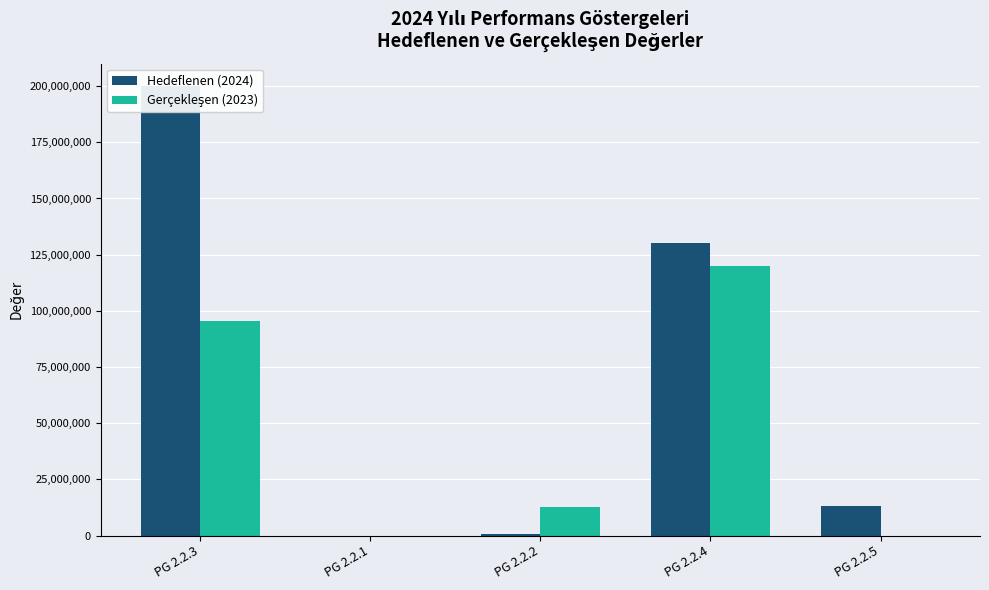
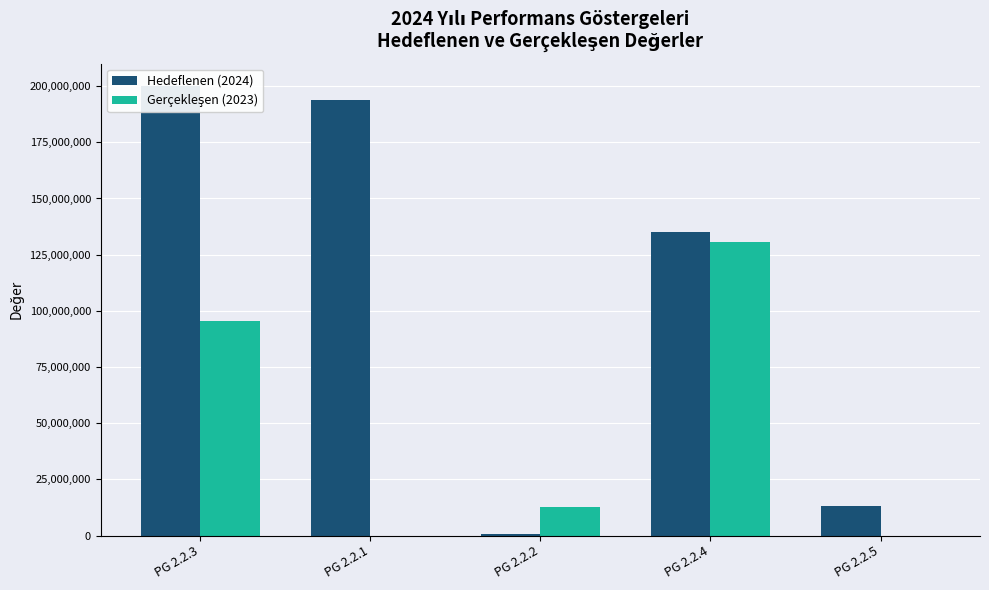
  {
    "Hedeflenen (2024)": {
-     "PG 2.2.1": "0",
-     "PG 2.2.4": "130,000,000",
+     "PG 2.2.1": "194,000,000",
+     "PG 2.2.4": "135,000,000",
      "PG 2.2.5": "13,000,000"
    },
    "Gerçekleşen (2023)": {
      "PG 2.2.3": "95,000,000",
      "PG 2.2.2": "13,000,000",
-     "PG 2.2.4": "120,000,000"
+     "PG 2.2.4": "131,000,000"
    }
  }
